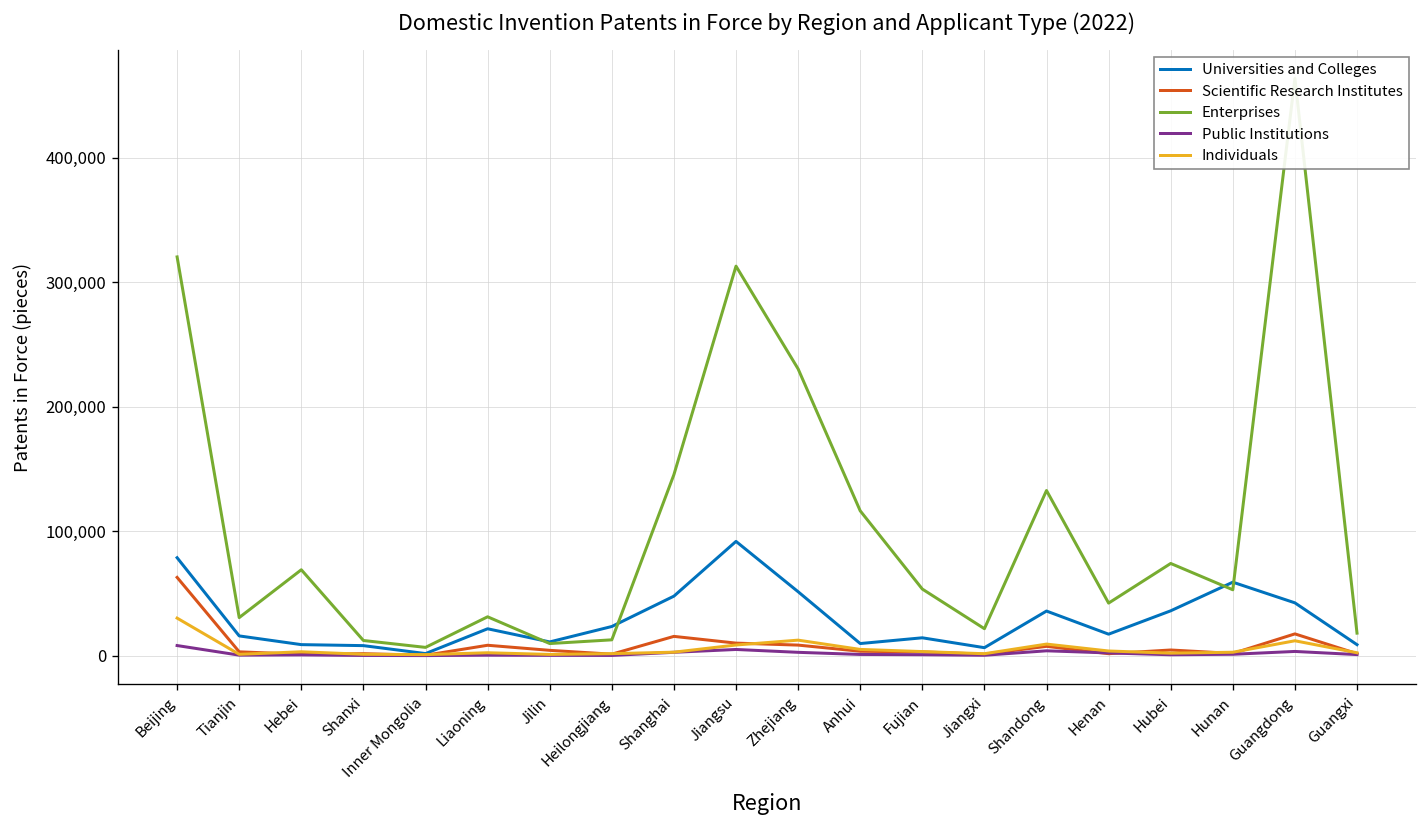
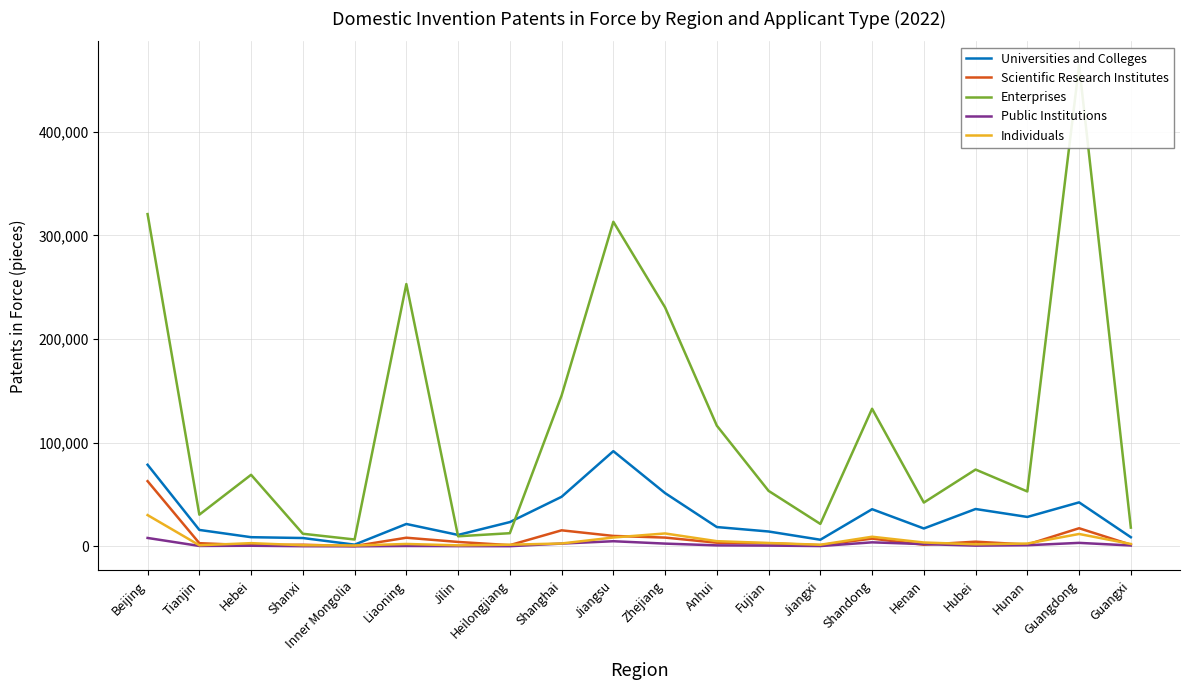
  {
    "Universities and Colleges": {
      "Beijing": "79,000",
      "Tianjin": "16,000",
      "Hebei": "9,000",
      "Shanxi": "8,000",
      "Liaoning": "22,000",
      "Heilongjiang": "23,000",
      "Shanghai": "48,000",
      "Jiangsu": "92,000",
      "Zhejiang": "51,000",
-     "Anhui": "10,000",
+     "Anhui": "19,000",
      "Fujian": "14,000",
      "Jiangxi": "6,000",
      "Shandong": "36,000",
      "Henan": "17,000",
      "Hubei": "36,000",
-     "Hunan": "59,000",
+     "Hunan": "28,000",
      "Guangdong": "42,000",
      "Guangxi": "9,000"
    },
    "Scientific Research Institutes": {
      "Beijing": "63,000",
      "Liaoning": "8,000",
      "Jilin": "4,000",
      "Shanghai": "16,000",
      "Zhejiang": "9,000",
      "Hubei": "5,000",
      "Guangdong": "18,000"
    },
    "Enterprises": {
      "Beijing": "320,000",
      "Tianjin": "31,000",
      "Hebei": "69,000",
      "Shanxi": "12,000",
      "Inner Mongolia": "7,000",
-     "Liaoning": "31,000",
+     "Liaoning": "253,000",
      "Heilongjiang": "13,000",
      "Shanghai": "145,000",
      "Jiangsu": "313,000",
      "Zhejiang": "230,000",
      "Anhui": "116,000",
      "Fujian": "54,000",
      "Jiangxi": "22,000",
      "Shandong": "133,000",
      "Henan": "42,000",
      "Hubei": "74,000",
      "Hunan": "53,000",
      "Guangxi": "18,000"
    },
    "Public Institutions": {
      "Beijing": "8,000",
      "Jiangsu": "5,000",
      "Zhejiang": "3,000",
      "Anhui": "1,000",
      "Shandong": "4,000",
      "Guangdong": "3,000"
    },
    "Individuals": {
      "Beijing": "30,000",
      "Zhejiang": "12,000",
      "Guangdong": "12,000"
    }
  }
